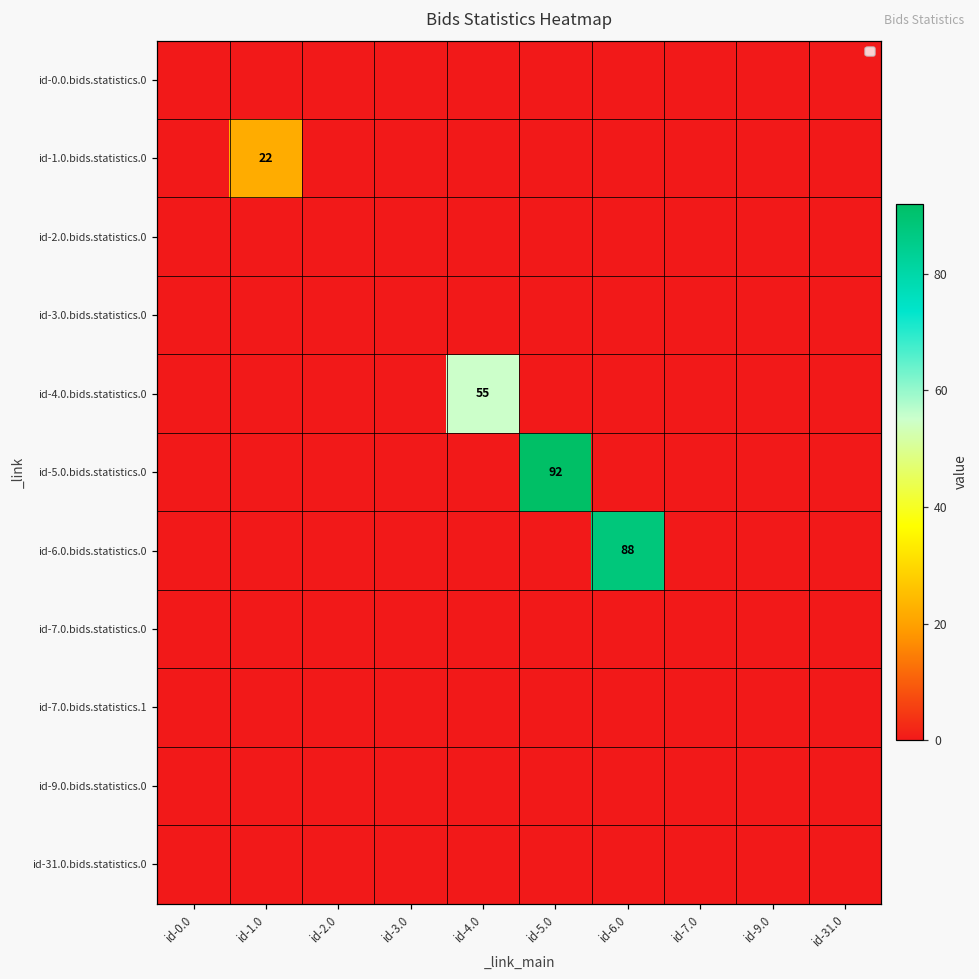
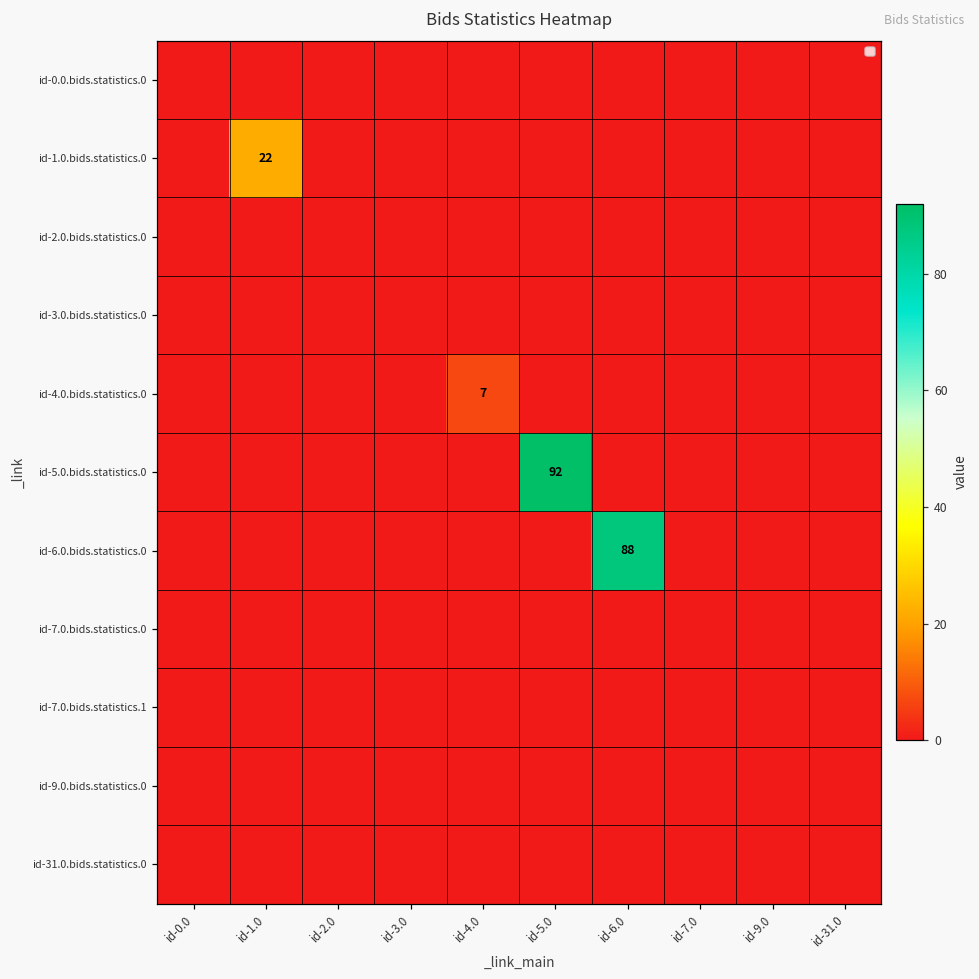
  {
    "id-1.0.bids.statistics.0": {
      "id-1.0": 22
    },
    "id-4.0.bids.statistics.0": {
-     "id-4.0": 55
+     "id-4.0": 7
    },
    "id-5.0.bids.statistics.0": {
      "id-5.0": 92
    },
    "id-6.0.bids.statistics.0": {
      "id-6.0": 88
    }
  }
